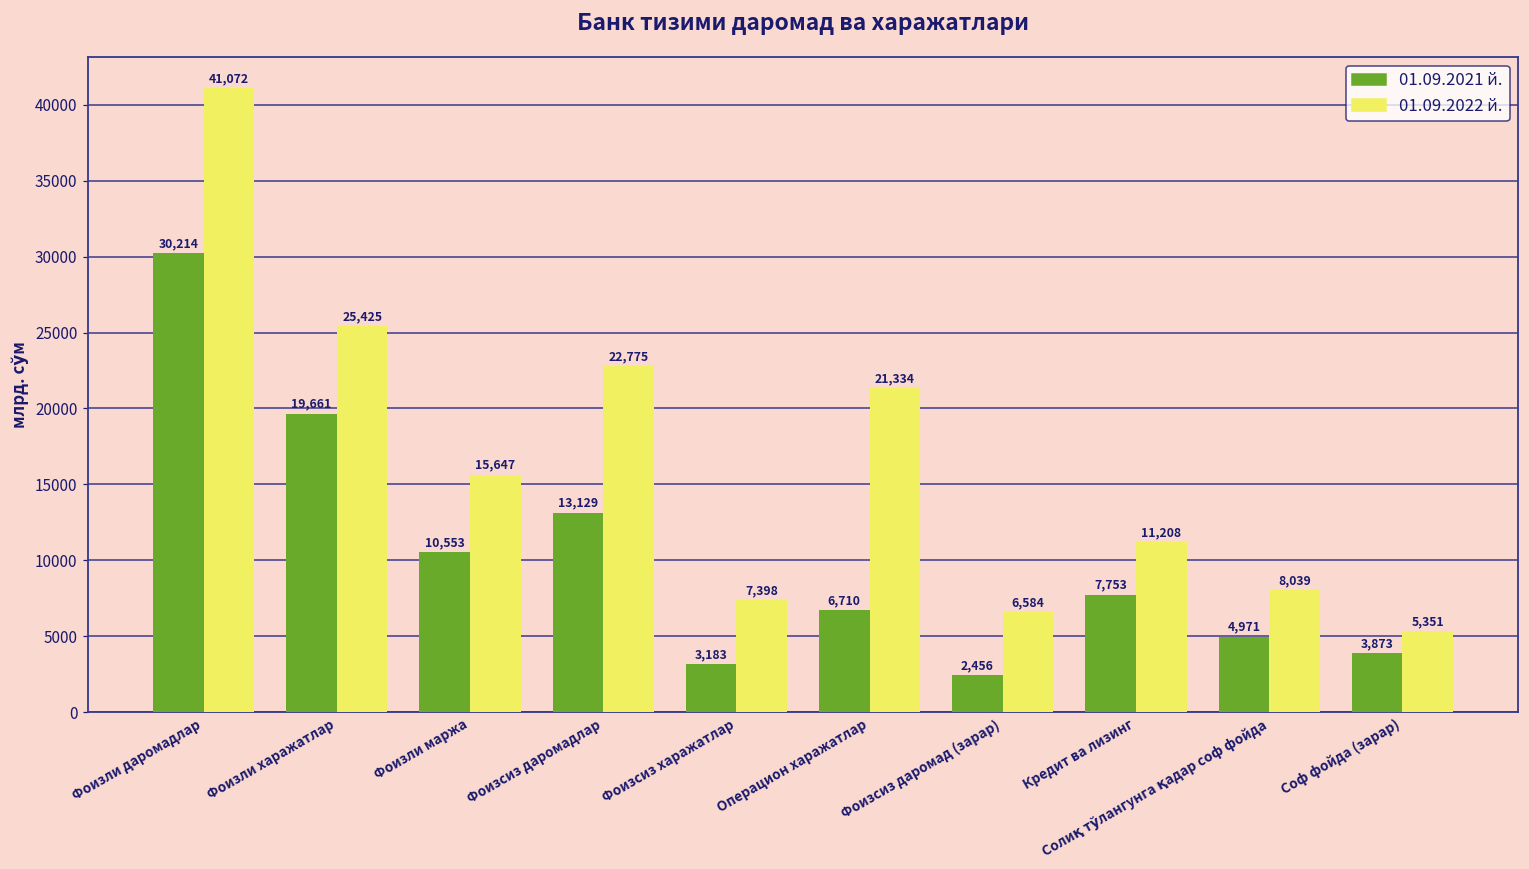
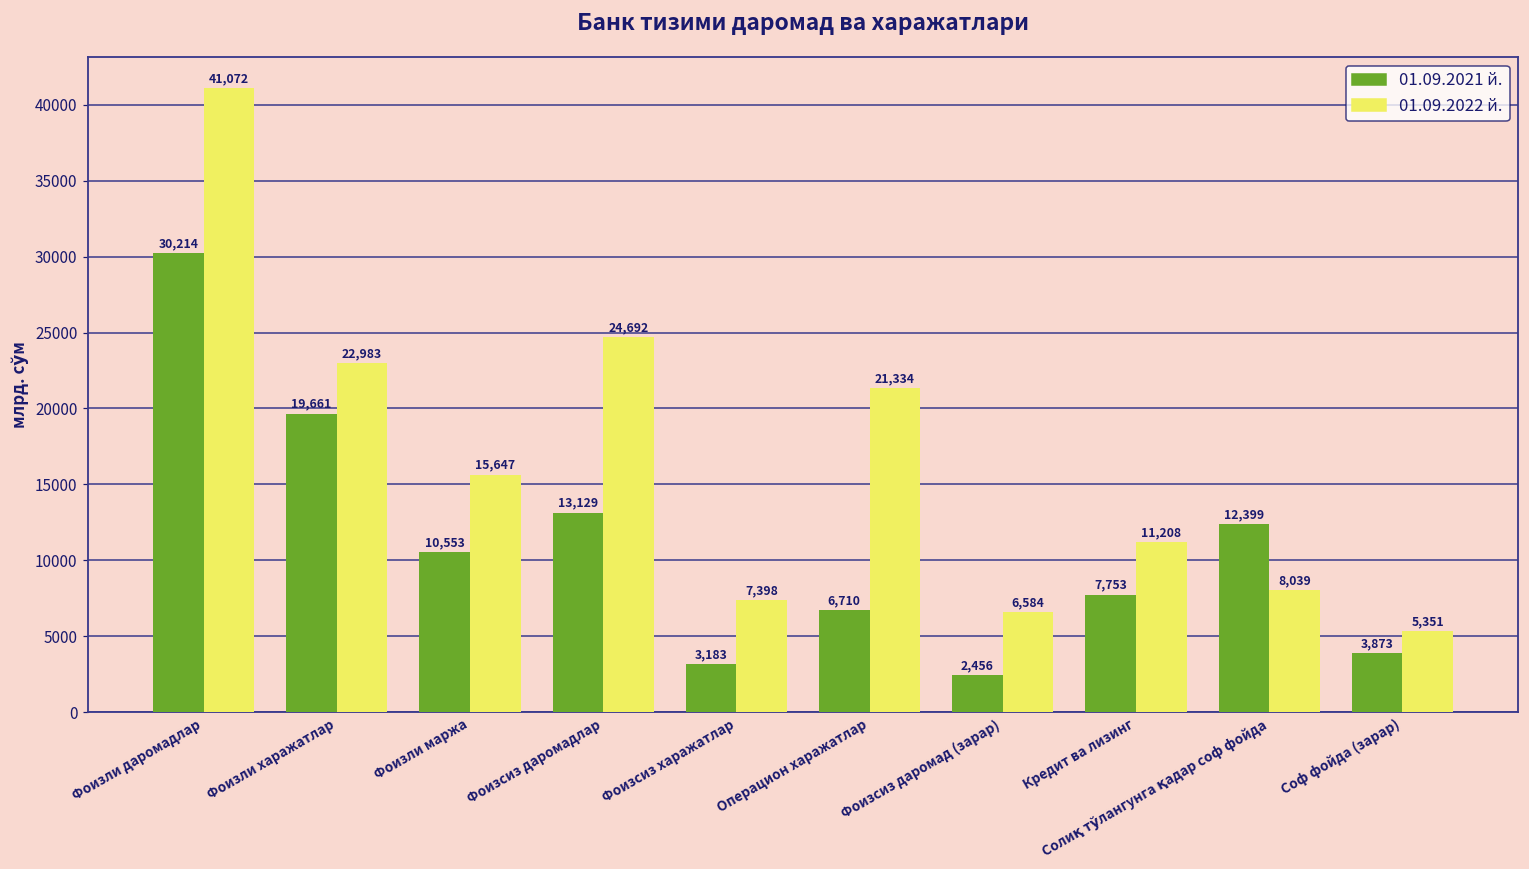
  {
    "01.09.2021 й.": {
      "Фоизли даромадлар": "30,214",
      "Фоизли харажатлар": "19,661",
      "Фоизли маржа": "10,553",
      "Фоизсиз даромадлар": "13,129",
      "Фоизсиз харажатлар": "3,183",
      "Операцион харажатлар": "6,710",
      "Фоизсиз даромад (зарар)": "2,456",
      "Кредит ва лизинг": "7,753",
-     "Солиқ тўлангунга қадар соф фойда": "4,971",
+     "Солиқ тўлангунга қадар соф фойда": "12,399",
      "Соф фойда (зарар)": "3,873"
    },
    "01.09.2022 й.": {
      "Фоизли даромадлар": "41,072",
-     "Фоизли харажатлар": "25,425",
+     "Фоизли харажатлар": "22,983",
      "Фоизли маржа": "15,647",
-     "Фоизсиз даромадлар": "22,775",
+     "Фоизсиз даромадлар": "24,692",
      "Фоизсиз харажатлар": "7,398",
      "Операцион харажатлар": "21,334",
      "Фоизсиз даромад (зарар)": "6,584",
      "Кредит ва лизинг": "11,208",
      "Солиқ тўлангунга қадар соф фойда": "8,039",
      "Соф фойда (зарар)": "5,351"
    }
  }
